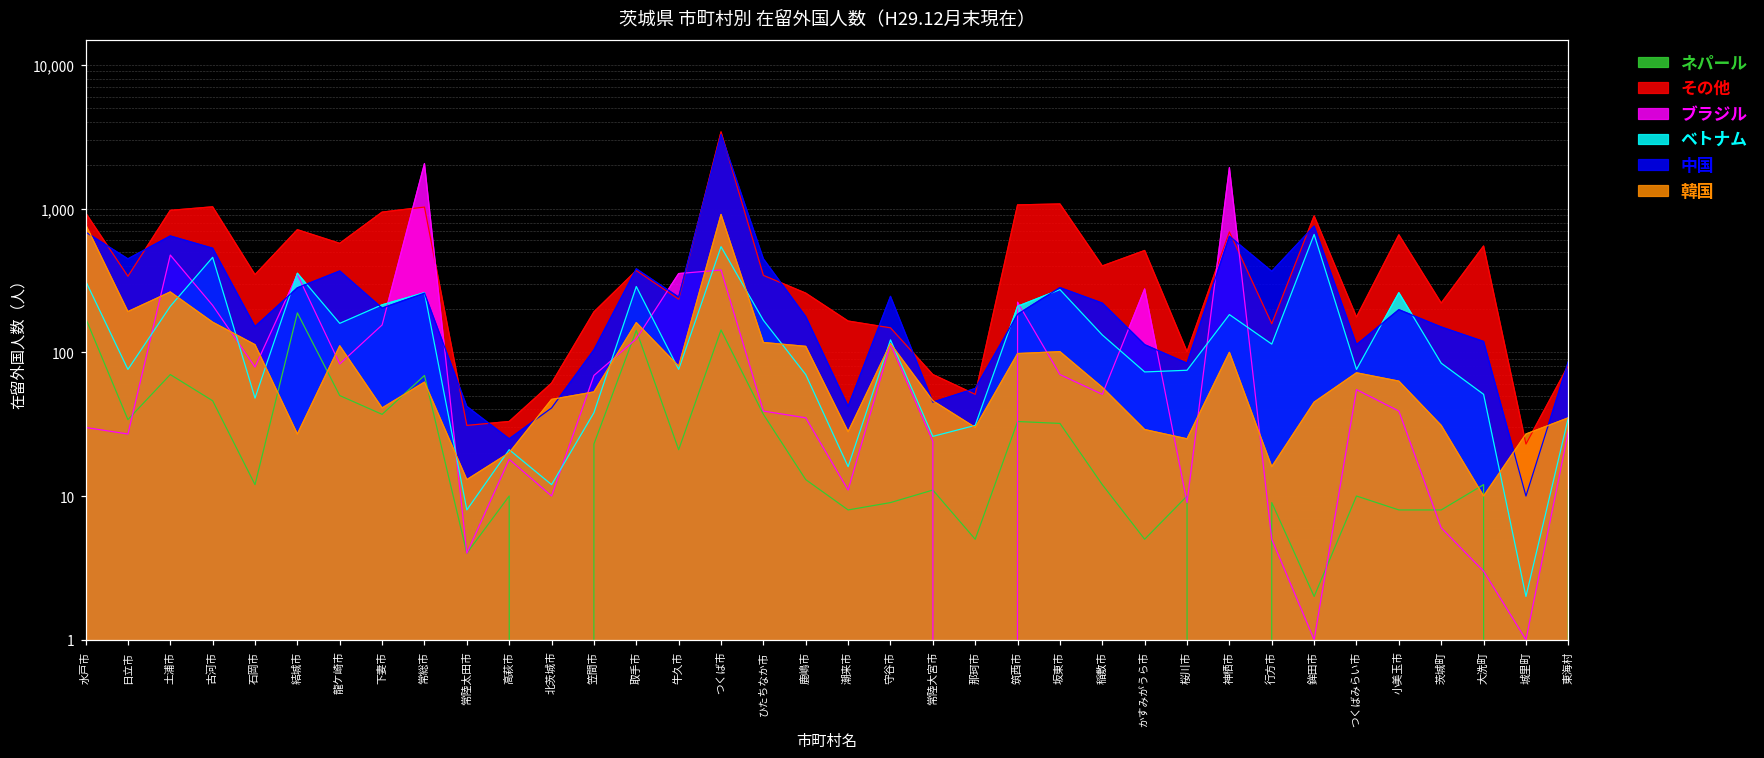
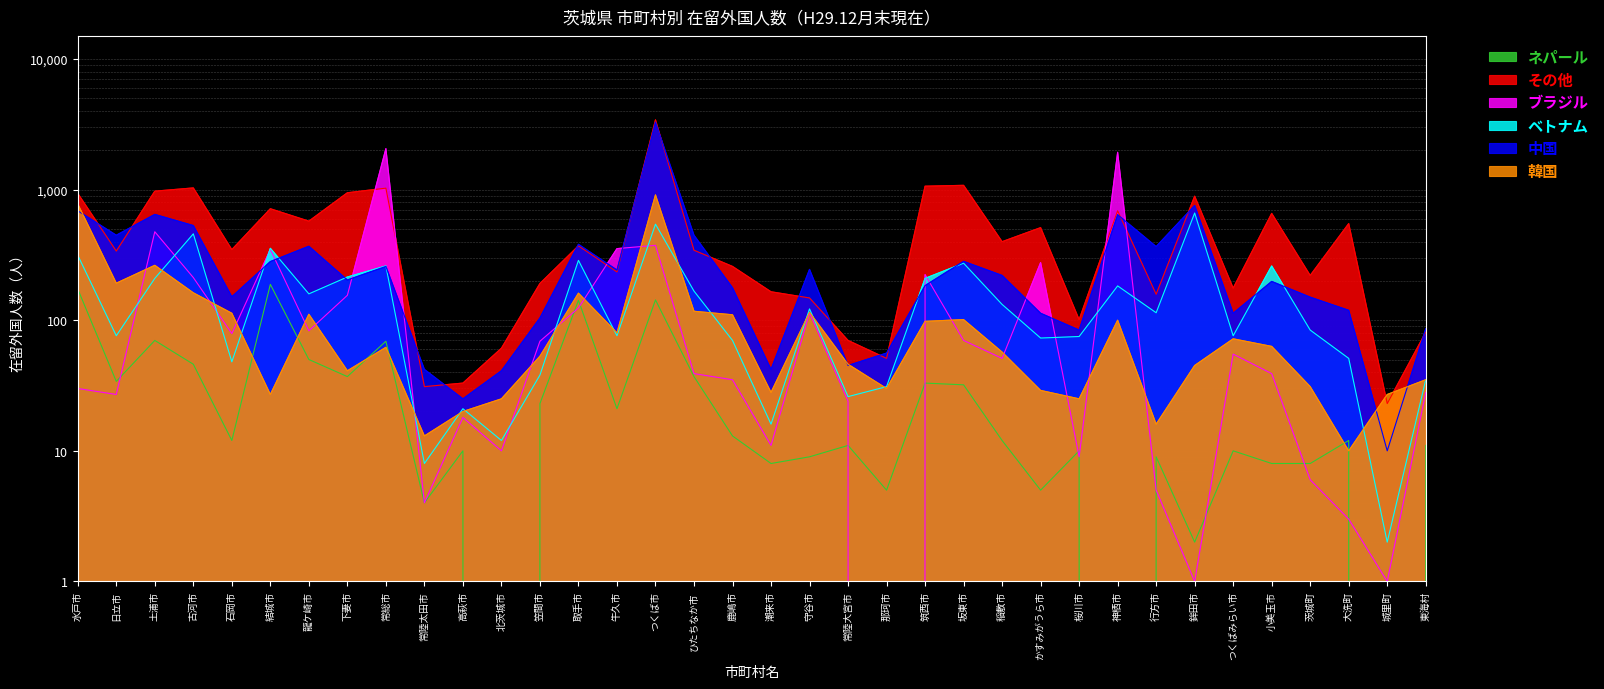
  {
    "ネパール": {
      "水戸市": "170",
      "日立市": "34",
      "土浦市": "70",
      "古河市": "46",
      "石岡市": "12",
      "結城市": "190",
      "龍ケ崎市": "50",
      "下妻市": "37",
      "常総市": "70",
      "高萩市": "10",
      "笠間市": "23",
      "取手市": "140",
      "牛久市": "21",
      "つくば市": "140",
      "ひたちなか市": "37",
      "鹿嶋市": "13",
      "潮来市": "8",
      "守谷市": "9",
      "常陸大宮市": "11",
      "那珂市": "5",
      "筑西市": "33",
      "坂東市": "32",
      "稲敷市": "12",
      "かすみがうら市": "5",
      "桜川市": "10",
      "行方市": "9",
      "鉾田市": "2",
      "つくばみらい市": "10",
      "小美玉市": "8",
      "茨城町": "8",
      "大洗町": "12",
      "東海村": "11"
    },
    "その他": {
      "水戸市": "900",
      "日立市": "340",
      "土浦市": "1,000",
      "古河市": "1,000",
      "石岡市": "350",
      "結城市": "700",
      "龍ケ崎市": "600",
      "下妻市": "900",
      "常総市": "1,000",
      "常陸太田市": "31",
      "高萩市": "33",
      "北茨城市": "60",
      "笠間市": "190",
      "ひたちなか市": "340",
      "鹿嶋市": "260",
      "潮来市": "170",
      "守谷市": "150",
      "常陸大宮市": "70",
      "那珂市": "51",
      "筑西市": "1,100",
      "坂東市": "1,100",
      "稲敷市": "400",
      "かすみがうら市": "510",
      "桜川市": "100",
      "神栖市": "700",
      "行方市": "160",
      "鉾田市": "900",
      "つくばみらい市": "180",
      "小美玉市": "700",
      "茨城町": "220",
      "大洗町": "550",
      "城里町": "23",
      "東海村": "80"
    },
    "ブラジル": {
      "水戸市": "30",
      "日立市": "27",
      "土浦市": "480",
      "古河市": "210",
      "石岡市": "80",
      "龍ケ崎市": "80",
      "下妻市": "160",
      "常総市": "2,100",
      "高萩市": "18",
      "北茨城市": "10",
      "笠間市": "70",
      "取手市": "120",
      "牛久市": "350",
      "つくば市": "370",
      "ひたちなか市": "39",
      "鹿嶋市": "35",
      "潮来市": "11",
      "常陸大宮市": "24",
      "筑西市": "220",
      "坂東市": "70",
      "稲敷市": "51",
      "かすみがうら市": "280",
      "桜川市": "9",
      "神栖市": "1,900",
      "行方市": "5",
      "鉾田市": "1",
      "つくばみらい市": "55",
      "小美玉市": "39",
      "茨城町": "6",
      "大洗町": "3",
      "城里町": "1",
      "東海村": "28"
    },
    "ベトナム": {
      "水戸市": "310",
      "日立市": "80",
      "土浦市": "210",
      "古河市": "460",
      "石岡市": "48",
      "龍ケ崎市": "160",
      "下妻市": "210",
      "常陸太田市": "8",
      "高萩市": "21",
      "北茨城市": "12",
      "笠間市": "38",
      "取手市": "290",
      "牛久市": "80",
      "つくば市": "540",
      "ひたちなか市": "170",
      "鹿嶋市": "70",
      "潮来市": "16",
      "守谷市": "120",
      "常陸大宮市": "26",
      "筑西市": "210",
      "稲敷市": "130",
      "かすみがうら市": "70",
      "桜川市": "80",
      "神栖市": "180",
      "行方市": "110",
      "鉾田市": "700",
      "つくばみらい市": "80",
      "小美玉市": "260",
      "茨城町": "80",
      "大洗町": "51",
      "城里町": "2"
    },
    "中国": {
      "水戸市": "700",
      "日立市": "450",
      "土浦市": "600",
      "古河市": "530",
      "石岡市": "150",
      "結城市": "280",
      "龍ケ崎市": "370",
      "下妻市": "200",
      "常陸太田市": "42",
      "高萩市": "25",
      "北茨城市": "41",
      "笠間市": "100",
      "ひたちなか市": "450",
      "鹿嶋市": "180",
      "潮来市": "42",
      "守谷市": "250",
      "那珂市": "56",
      "筑西市": "180",
      "稲敷市": "220",
      "かすみがうら市": "110",
      "桜川市": "80",
      "神栖市": "600",
      "行方市": "370",
      "鉾田市": "800",
      "つくばみらい市": "110",
      "小美玉市": "200",
      "茨城町": "150",
      "大洗町": "120",
      "城里町": "10",
      "東海村": "90"
    },
    "韓国": {
      "水戸市": "800",
      "日立市": "190",
      "土浦市": "260",
      "古河市": "160",
      "石岡市": "110",
      "結城市": "27",
      "龍ケ崎市": "110",
      "下妻市": "41",
      "常総市": "60",
      "常陸太田市": "13",
      "高萩市": "20",
-     "北茨城市": "47",
+     "北茨城市": "25",
      "笠間市": "53",
      "取手市": "160",
      "牛久市": "80",
      "つくば市": "900",
      "ひたちなか市": "120",
      "鹿嶋市": "110",
      "潮来市": "28",
      "筑西市": "100",
      "坂東市": "100",
      "稲敷市": "60",
      "かすみがうら市": "29",
      "桜川市": "25",
      "神栖市": "100",
      "行方市": "16",
      "鉾田市": "45",
      "つくばみらい市": "70",
      "小美玉市": "60",
      "茨城町": "31",
      "大洗町": "10",
      "城里町": "27"
    }
  }
